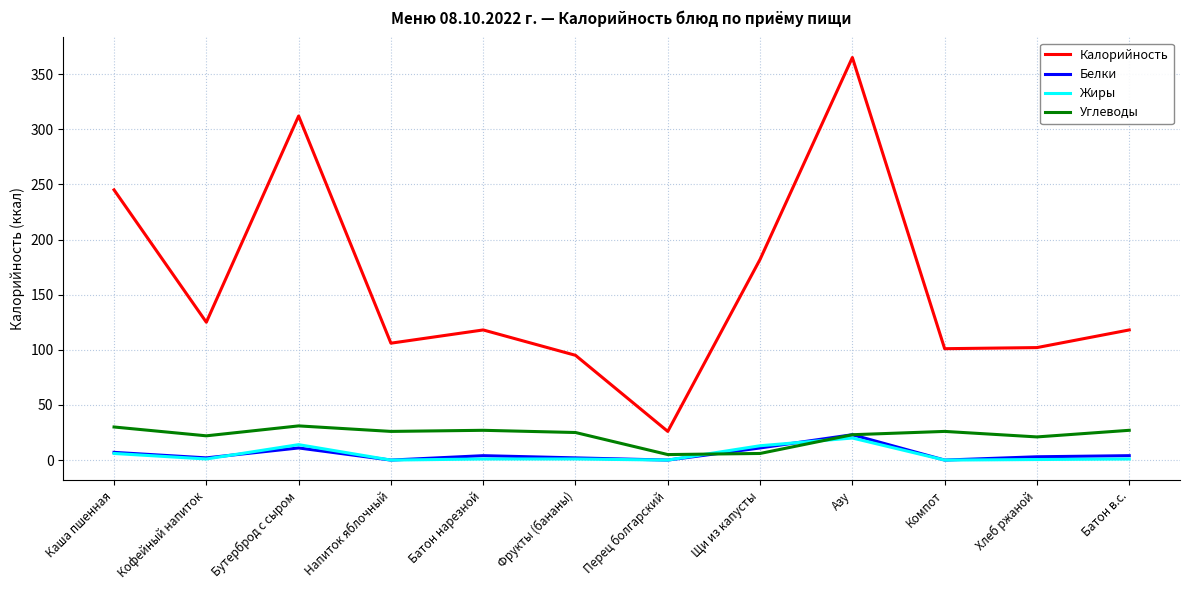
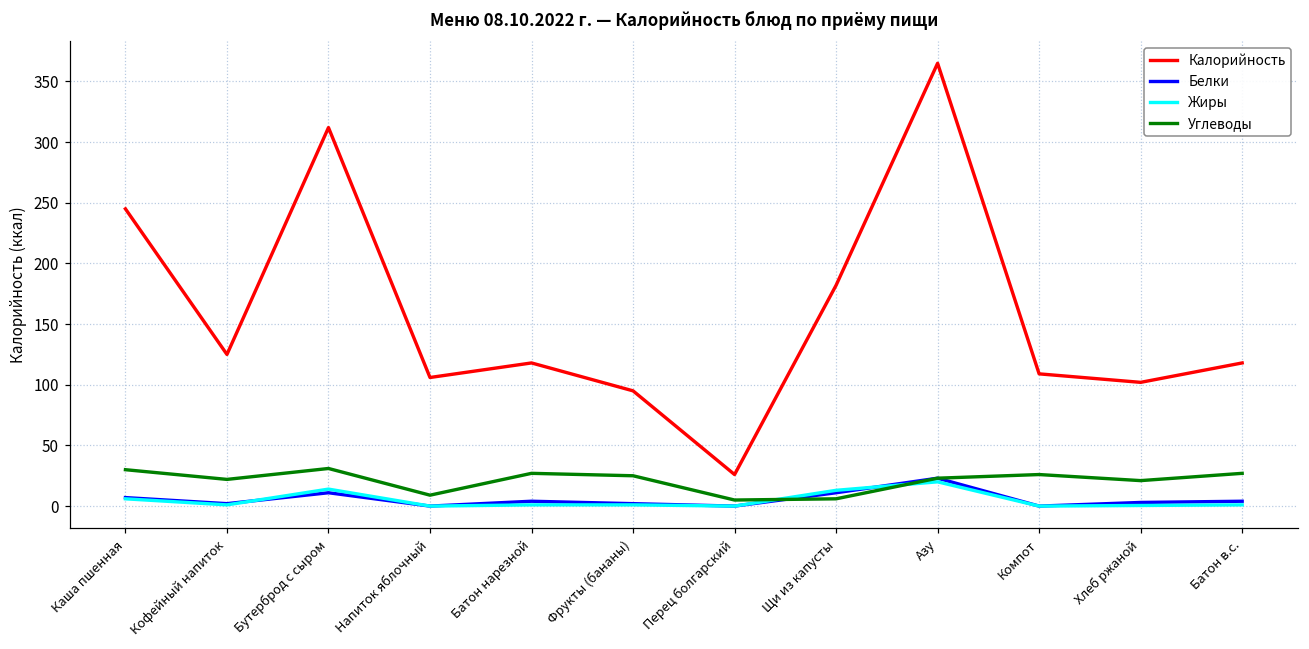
  {
    "Калорийность": {
      "Каша пшенная": 245,
      "Кофейный напиток": 125,
      "Бутерброд с сыром": 312,
      "Напиток яблочный": 106,
      "Батон нарезной": 118,
      "Фрукты (бананы)": 95,
      "Перец болгарский": 26,
      "Щи из капусты": 182,
      "Азу": 365,
-     "Компот": 101,
+     "Компот": 109,
      "Хлеб ржаной": 102,
      "Батон в.с.": 118
    },
    "Белки": {
      "Бутерброд с сыром": 11,
      "Батон нарезной": 4,
      "Хлеб ржаной": 3,
      "Батон в.с.": 4
    },
    "Жиры": {
      "Бутерброд с сыром": 14,
      "Батон нарезной": 1,
      "Азу": 20,
      "Хлеб ржаной": 1,
      "Батон в.с.": 1
    },
    "Углеводы": {
      "Каша пшенная": 30,
      "Кофейный напиток": 22,
      "Бутерброд с сыром": 31,
-     "Напиток яблочный": 26,
+     "Напиток яблочный": 9,
      "Батон нарезной": 27,
      "Фрукты (бананы)": 25,
      "Перец болгарский": 5,
      "Щи из капусты": 6,
      "Компот": 26,
      "Хлеб ржаной": 21,
      "Батон в.с.": 27
    }
  }
